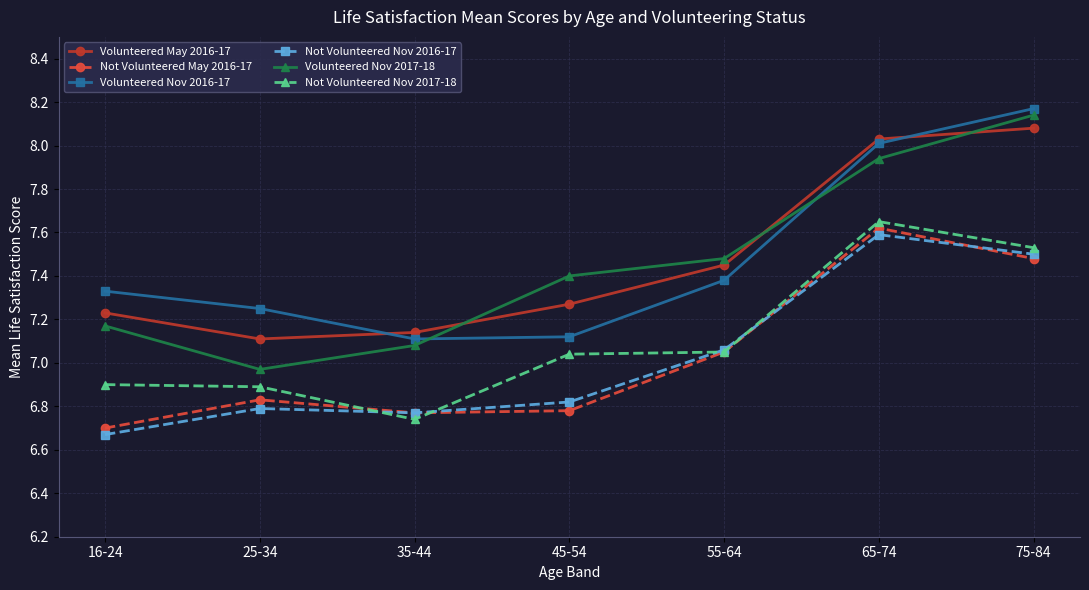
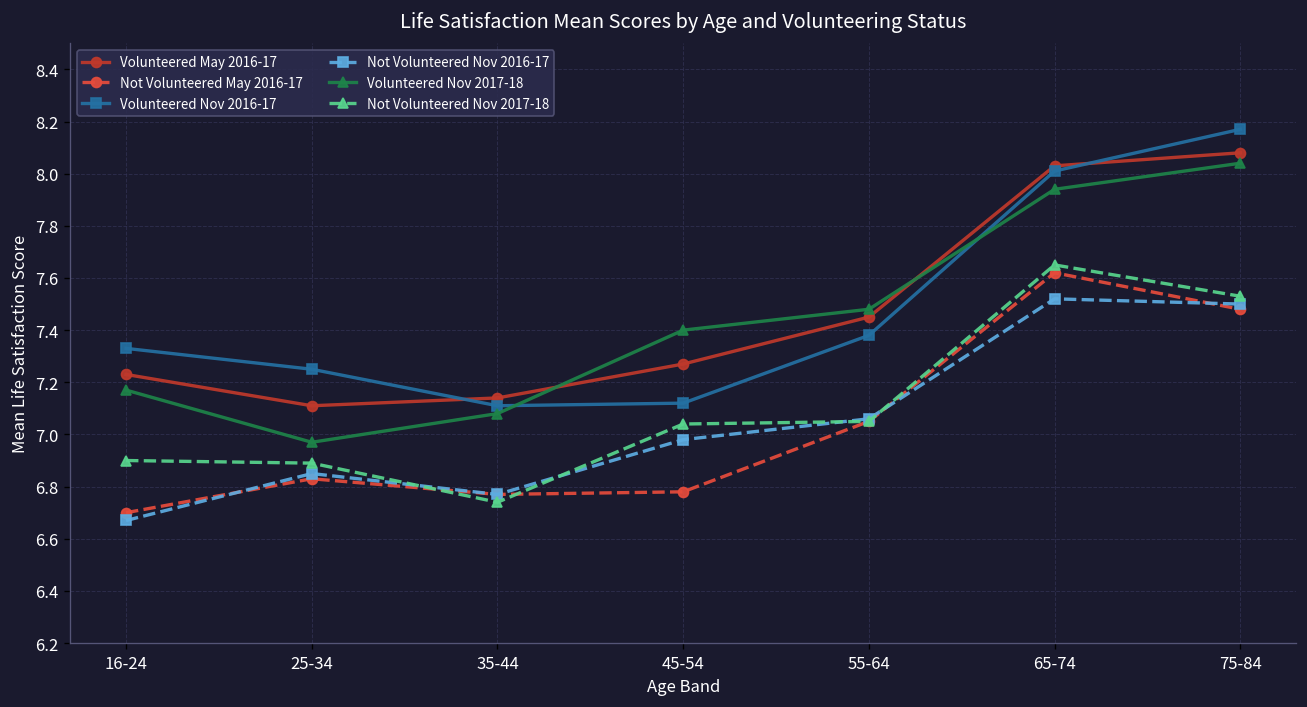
  {
    "Volunteered Nov 2016-17": {
      "16-24": 7.33,
      "25-34": 7.25,
      "35-44": 7.11,
      "45-54": 7.12,
      "55-64": 7.38,
      "65-74": 8.01,
      "75-84": 8.17
    },
    "Not Volunteered Nov 2016-17": {
      "16-24": 6.67,
-     "25-34": 6.79,
-     "45-54": 6.82,
-     "65-74": 7.59,
+     "25-34": 6.85,
+     "45-54": 6.98,
+     "65-74": 7.52,
      "75-84": 7.50
    },
    "Volunteered Nov 2017-18": {
      "16-24": 7.17,
      "25-34": 6.97,
      "35-44": 7.08,
      "45-54": 7.40,
      "55-64": 7.48,
      "65-74": 7.94,
-     "75-84": 8.14
+     "75-84": 8.04
    },
    "Not Volunteered Nov 2017-18": {
      "16-24": 6.90,
      "25-34": 6.89,
      "35-44": 6.74,
      "45-54": 7.04,
      "65-74": 7.65,
      "75-84": 7.53
    }
  }
